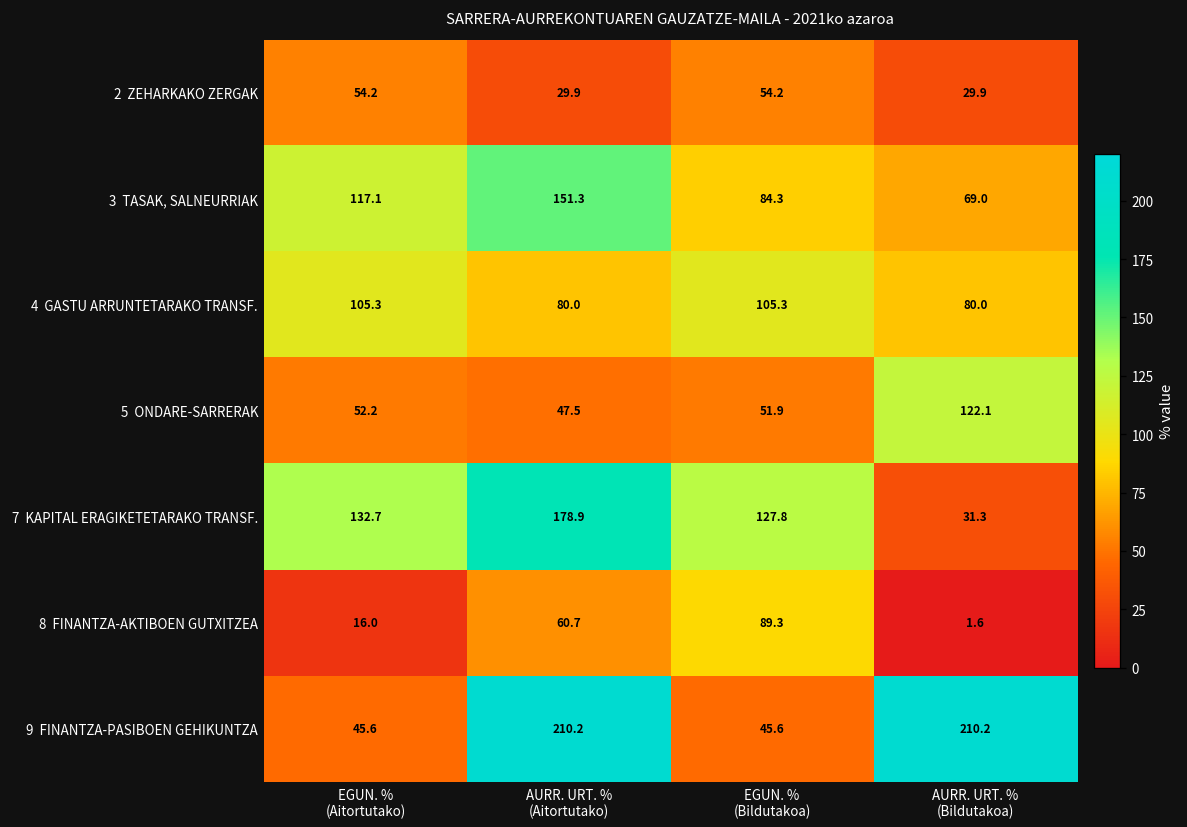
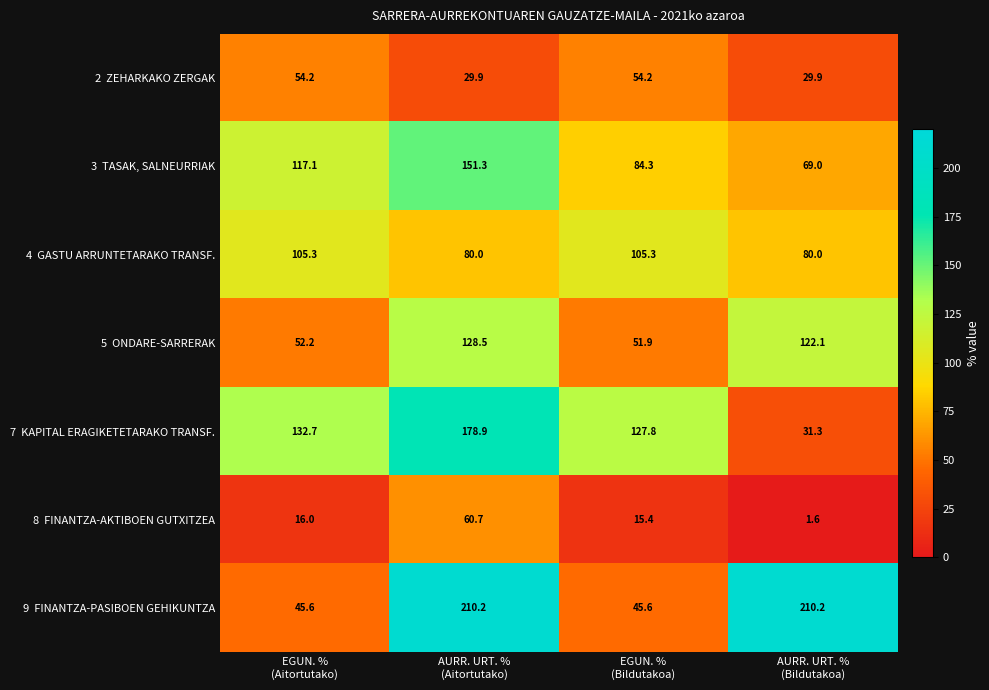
  {
    "2 ZEHARKAKO ZERGAK": {
      "EGUN. % (Aitortutako)": 54.2,
      "AURR. URT. % (Aitortutako)": 29.9,
      "EGUN. % (Bildutakoa)": 54.2,
      "AURR. URT. % (Bildutakoa)": 29.9
    },
    "3 TASAK, SALNEURRIAK": {
      "EGUN. % (Aitortutako)": 117.1,
      "AURR. URT. % (Aitortutako)": 151.3,
      "EGUN. % (Bildutakoa)": 84.3,
      "AURR. URT. % (Bildutakoa)": 69.0
    },
    "4 GASTU ARRUNTETARAKO TRANSF.": {
      "EGUN. % (Aitortutako)": 105.3,
      "AURR. URT. % (Aitortutako)": 80.0,
      "EGUN. % (Bildutakoa)": 105.3,
      "AURR. URT. % (Bildutakoa)": 80.0
    },
    "5 ONDARE-SARRERAK": {
      "EGUN. % (Aitortutako)": 52.2,
-     "AURR. URT. % (Aitortutako)": 47.5,
+     "AURR. URT. % (Aitortutako)": 128.5,
      "EGUN. % (Bildutakoa)": 51.9,
      "AURR. URT. % (Bildutakoa)": 122.1
    },
    "7 KAPITAL ERAGIKETETARAKO TRANSF.": {
      "EGUN. % (Aitortutako)": 132.7,
      "AURR. URT. % (Aitortutako)": 178.9,
      "EGUN. % (Bildutakoa)": 127.8,
      "AURR. URT. % (Bildutakoa)": 31.3
    },
    "8 FINANTZA-AKTIBOEN GUTXITZEA": {
      "EGUN. % (Aitortutako)": 16.0,
      "AURR. URT. % (Aitortutako)": 60.7,
-     "EGUN. % (Bildutakoa)": 89.3,
+     "EGUN. % (Bildutakoa)": 15.4,
      "AURR. URT. % (Bildutakoa)": 1.6
    },
    "9 FINANTZA-PASIBOEN GEHIKUNTZA": {
      "EGUN. % (Aitortutako)": 45.6,
      "AURR. URT. % (Aitortutako)": 210.2,
      "EGUN. % (Bildutakoa)": 45.6,
      "AURR. URT. % (Bildutakoa)": 210.2
    }
  }
